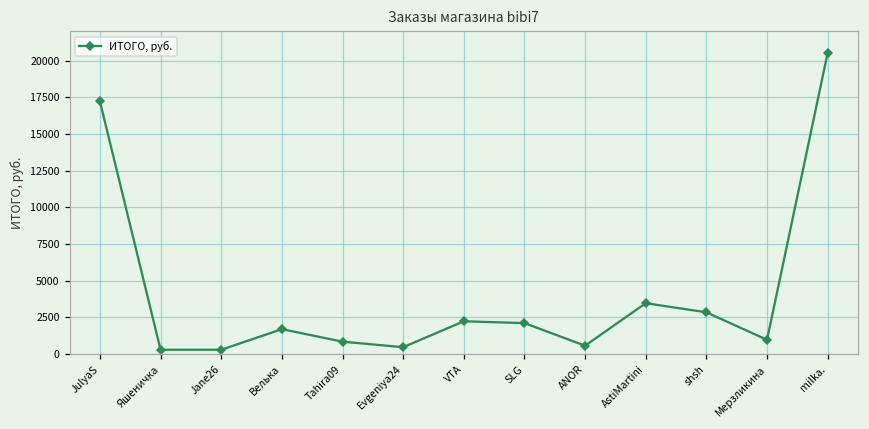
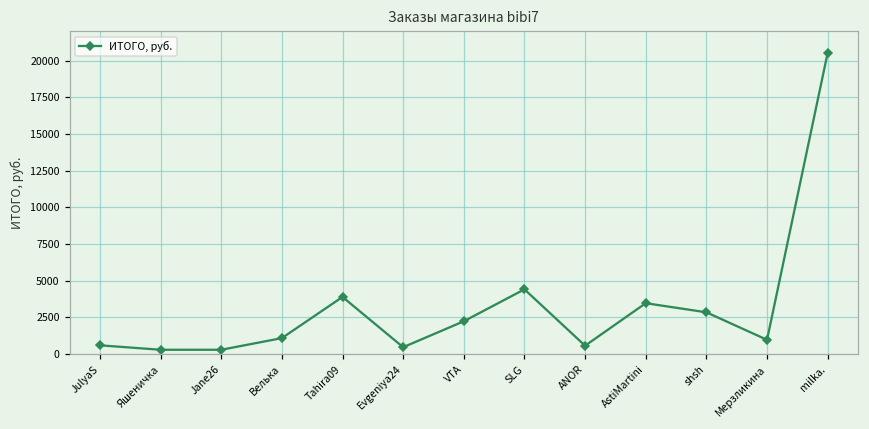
  {
-   "JulyaS": 17200,
+   "JulyaS": 600,
    "Яшеничка": 300,
    "Jane26": 300,
-   "Велька": 1700,
-   "Tahira09": 900,
+   "Велька": 1100,
+   "Tahira09": 3900,
    "Evgeniya24": 500,
    "VTA": 2200,
-   "SLG": 2100,
+   "SLG": 4400,
    "ANOR": 600,
    "AstiMartini": 3500,
    "shsh": 2900,
    "Мерзликина": 1000,
    "milka.": 20500
  }
